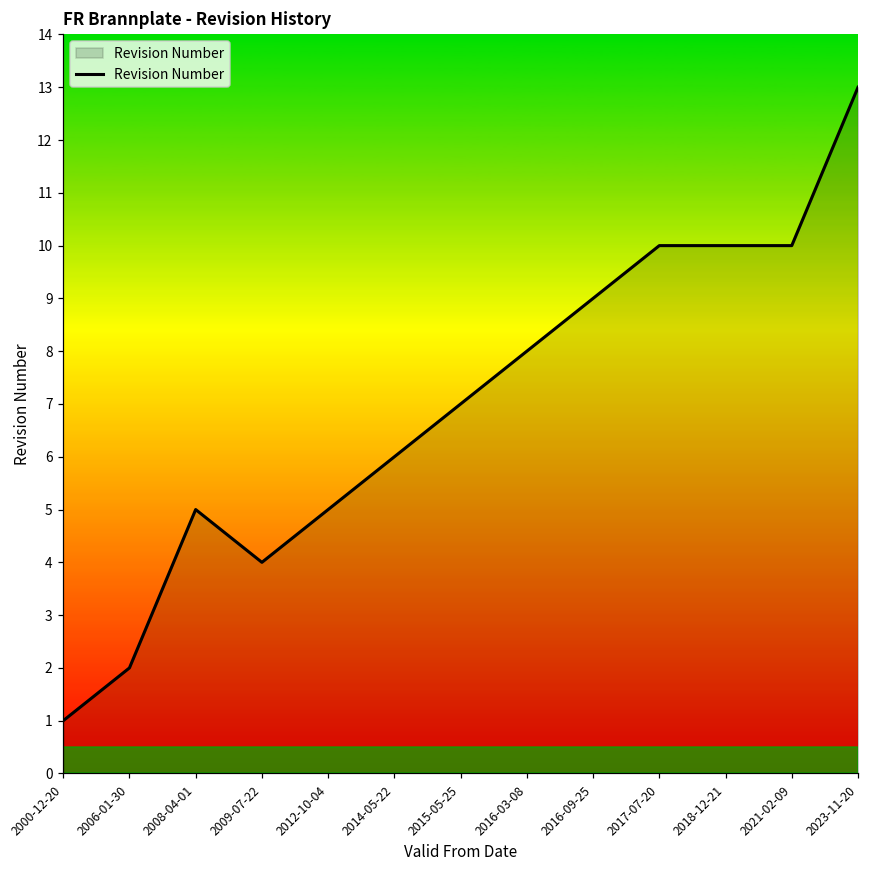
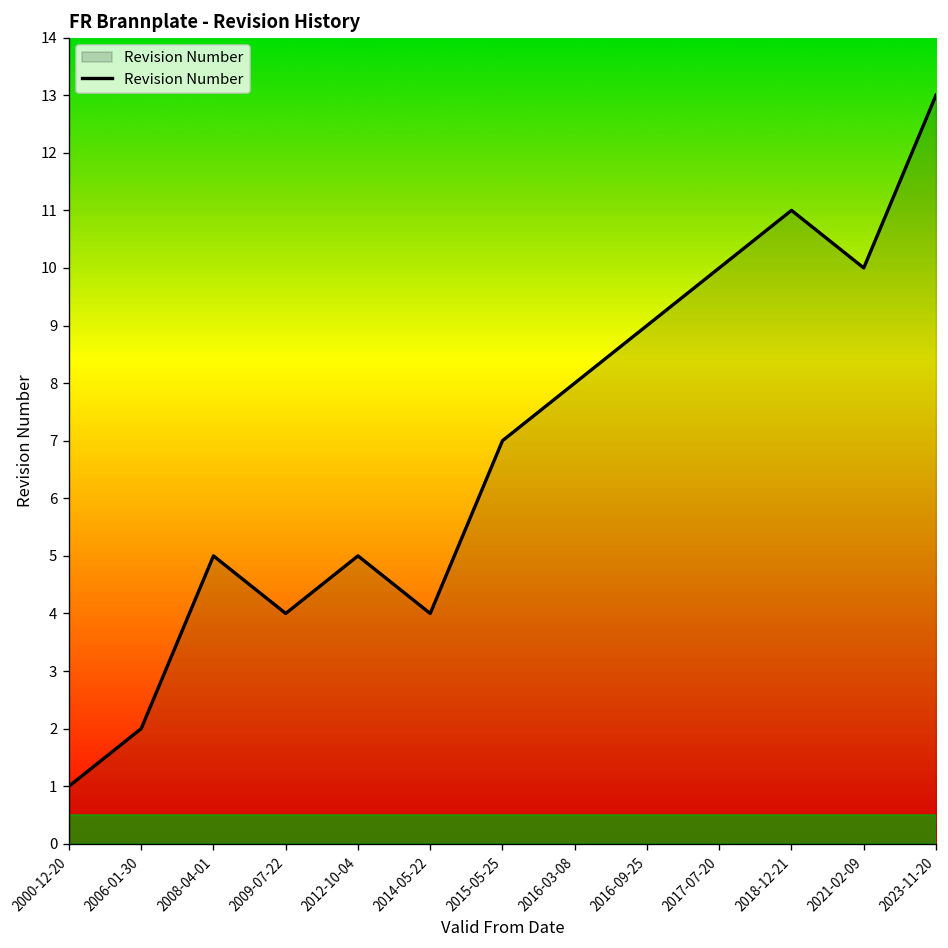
  {
    "2000-12-20": 1,
    "2006-01-30": 2,
    "2008-04-01": 5,
    "2009-07-22": 4,
    "2012-10-04": 5,
-   "2014-05-22": 6,
+   "2014-05-22": 4,
    "2015-05-25": 7,
    "2016-03-08": 8,
    "2016-09-25": 9,
    "2017-07-20": 10,
-   "2018-12-21": 10,
+   "2018-12-21": 11,
    "2021-02-09": 10,
    "2023-11-20": 13
  }
